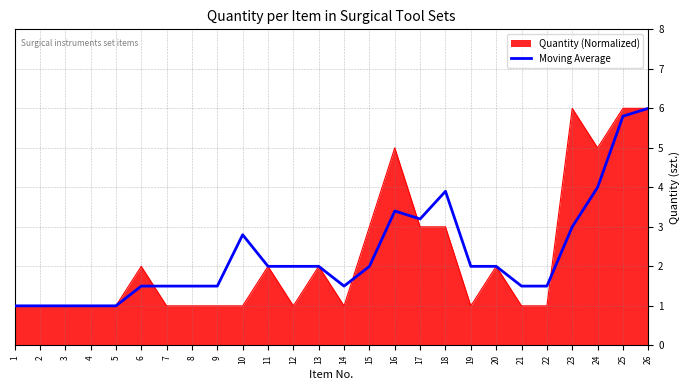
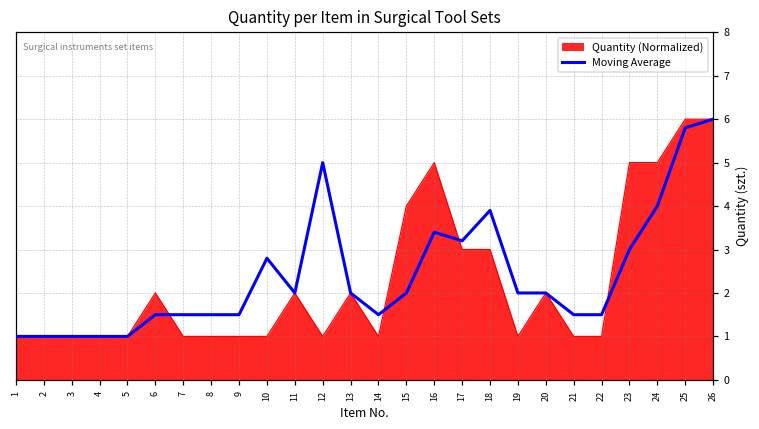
  {
    "Quantity (Normalized)": {
      "6": 2,
      "7": 1,
      "8": 1,
      "9": 1,
      "10": 1,
      "12": 1,
      "14": 1,
-     "15": 3,
+     "15": 4,
      "16": 5,
      "17": 3,
      "18": 3,
      "19": 1,
      "21": 1,
      "22": 1,
-     "23": 6,
+     "23": 5,
      "24": 5,
      "25": 6
    },
    "Moving Average": {
      "6": 1.5,
      "7": 1.5,
      "8": 1.5,
      "9": 1.5,
      "10": 2.8,
-     "12": 2,
+     "12": 5,
      "14": 1.5,
      "15": 2,
      "16": 3.4,
      "17": 3.2,
      "18": 3.9,
      "19": 2,
      "21": 1.5,
      "22": 1.5,
      "23": 3,
      "24": 4,
      "25": 5.8
    }
  }
